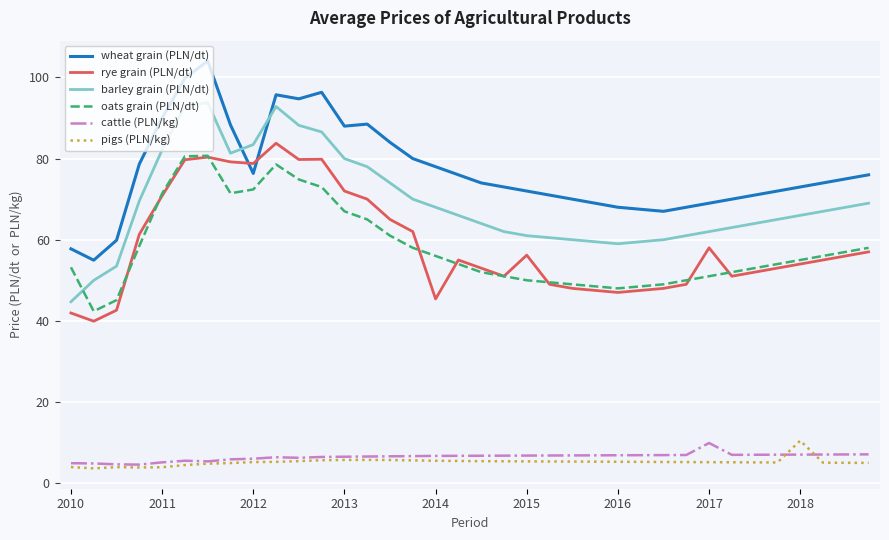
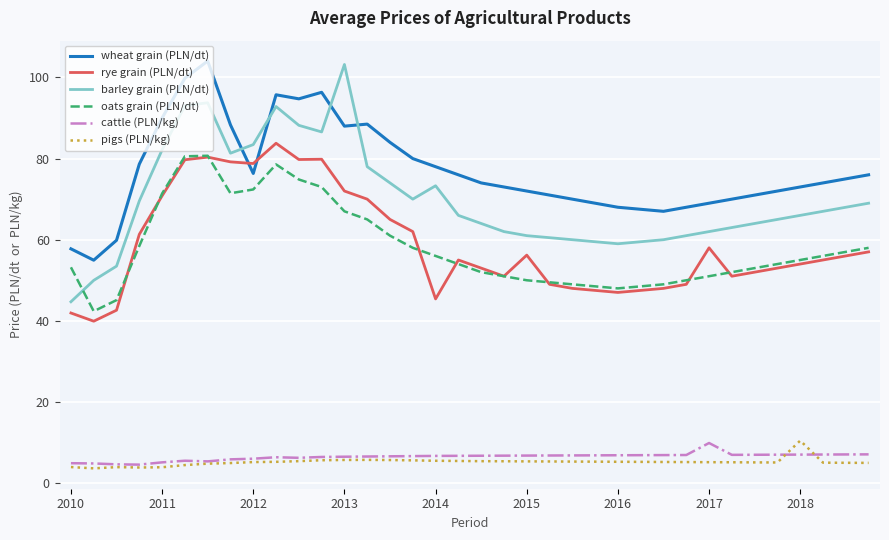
  {
    "wheat grain (PLN/dt)": {
      "2010": 58,
      "2012": 76,
      "2013": 88,
      "2014": 78,
      "2015": 72,
      "2016": 68,
      "2017": 69,
      "2018": 73
    },
    "rye grain (PLN/dt)": {
      "2010": 42,
      "2012": 79,
      "2013": 72,
      "2014": 45,
      "2015": 56,
      "2016": 47,
      "2017": 58,
      "2018": 54
    },
    "barley grain (PLN/dt)": {
      "2010": 45,
      "2012": 83,
-     "2013": 80,
-     "2014": 68,
+     "2013": 103,
+     "2014": 73,
      "2015": 61,
      "2016": 59,
      "2017": 62,
      "2018": 66
    },
    "oats grain (PLN/dt)": {
      "2010": 53,
      "2012": 72,
      "2013": 67,
      "2014": 56,
      "2015": 50,
      "2016": 48,
      "2017": 51,
      "2018": 55
    },
    "cattle (PLN/kg)": {
      "2010": 5,
      "2011": 5,
      "2012": 6,
      "2013": 7,
      "2014": 7,
      "2015": 7,
      "2016": 7,
      "2017": 10,
      "2018": 7
    },
    "pigs (PLN/kg)": {
      "2010": 4,
      "2011": 4,
      "2012": 5,
      "2013": 6,
      "2014": 6,
      "2015": 5,
      "2016": 5,
      "2017": 5,
      "2018": 10
    }
  }
